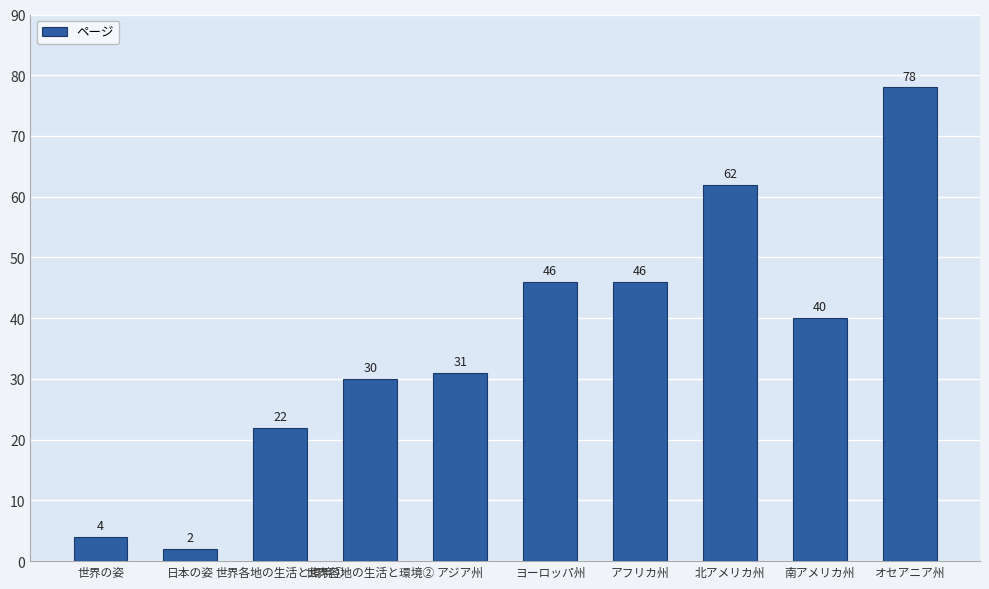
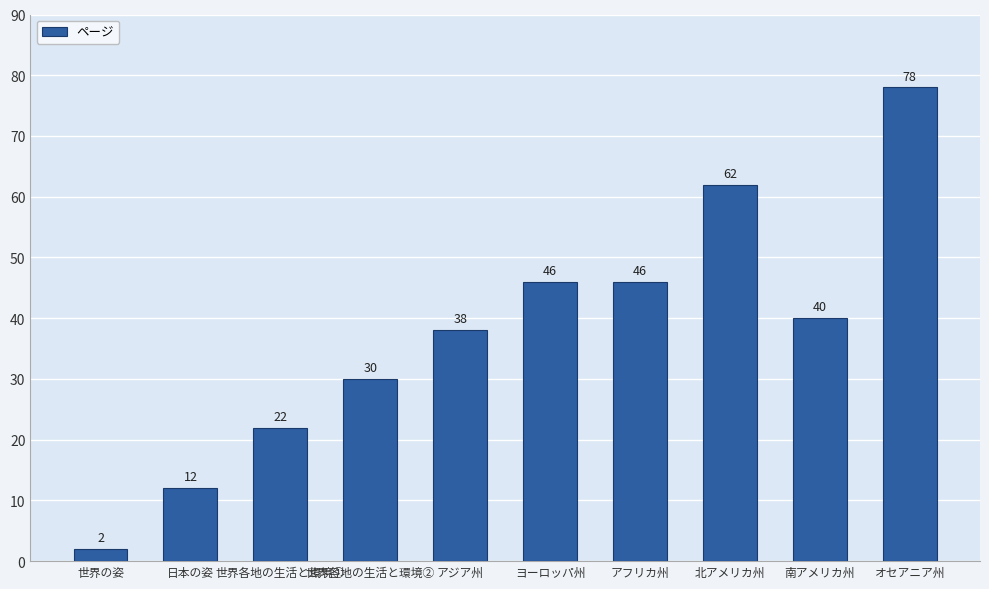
  {
-   "世界の姿": 4,
-   "日本の姿": 2,
-   "アジア州": 31,
+   "世界の姿": 2,
+   "日本の姿": 12,
+   "アジア州": 38,
    "ヨーロッパ州": 46,
    "アフリカ州": 46,
    "北アメリカ州": 62,
    "南アメリカ州": 40,
    "オセアニア州": 78
  }
